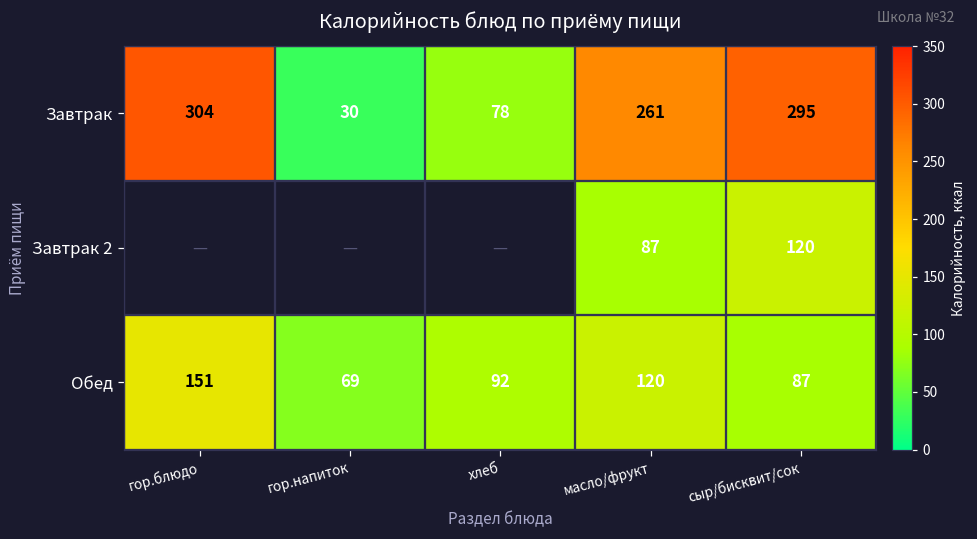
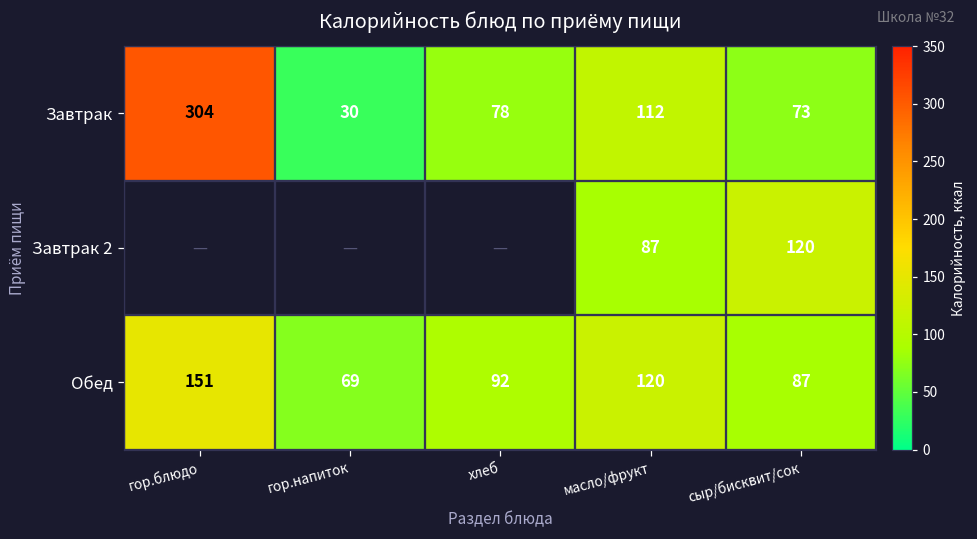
  {
    "Завтрак": {
      "гор.блюдо": 304,
      "гор.напиток": 30,
      "хлеб": 78,
-     "масло/фрукт": 261,
-     "сыр/бисквит/сок": 295
+     "масло/фрукт": 112,
+     "сыр/бисквит/сок": 73
    },
    "Завтрак 2": {
      "масло/фрукт": 87,
      "сыр/бисквит/сок": 120
    },
    "Обед": {
      "гор.блюдо": 151,
      "гор.напиток": 69,
      "хлеб": 92,
      "масло/фрукт": 120,
      "сыр/бисквит/сок": 87
    }
  }
